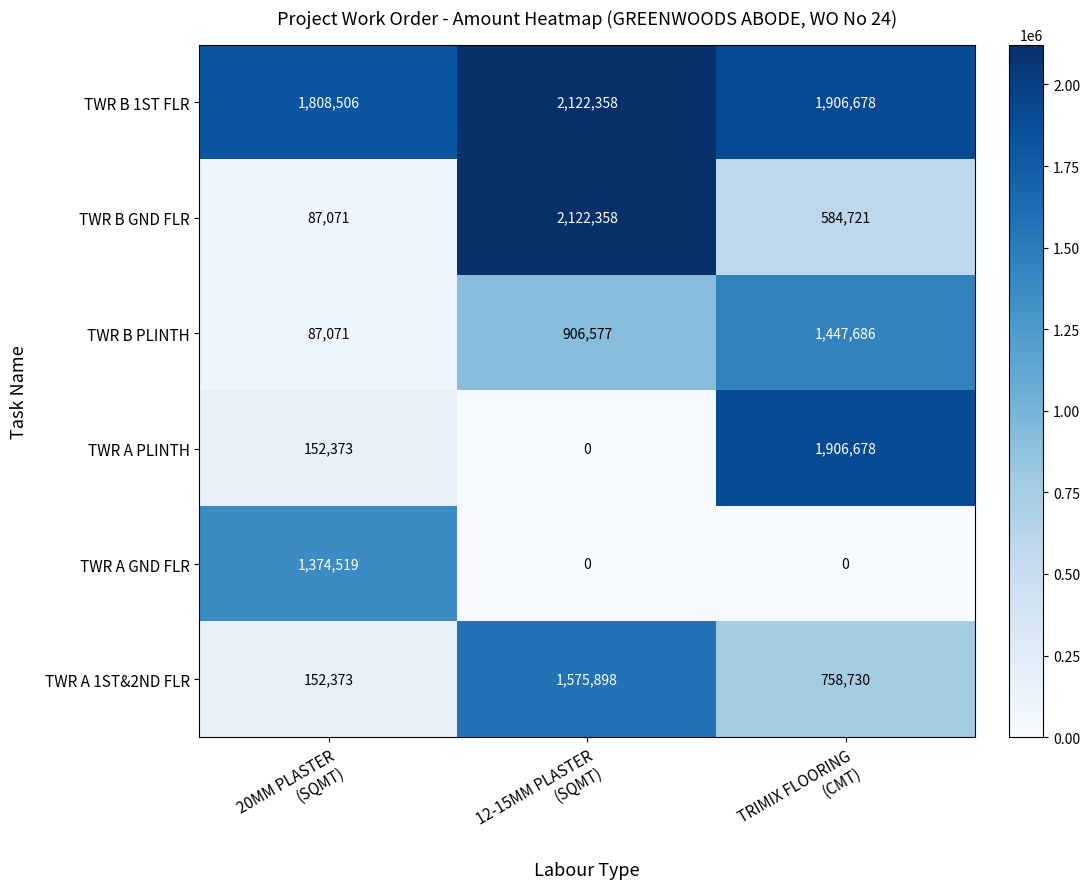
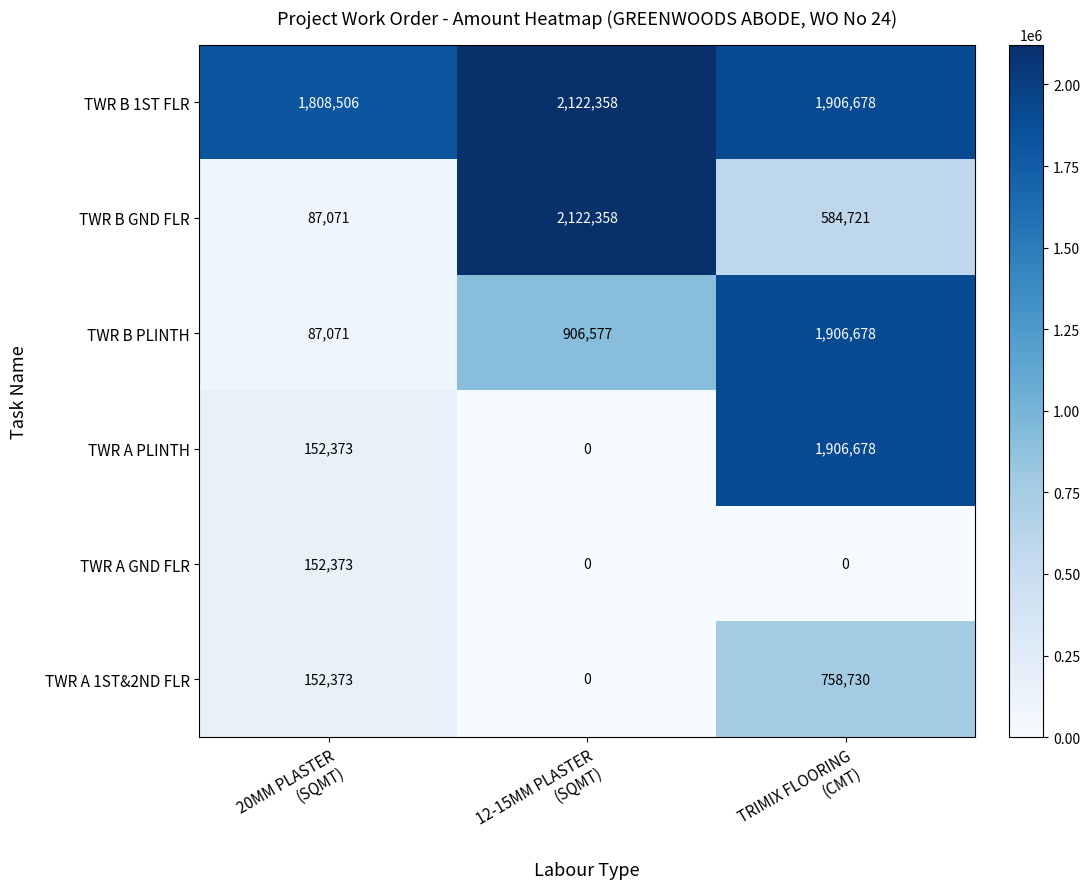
  {
    "TWR B 1ST FLR": {
      "20MM PLASTER (SQMT)": "1,808,506",
      "12-15MM PLASTER (SQMT)": "2,122,358",
      "TRIMIX FLOORING (CMT)": "1,906,678"
    },
    "TWR B GND FLR": {
      "20MM PLASTER (SQMT)": "87,071",
      "12-15MM PLASTER (SQMT)": "2,122,358",
      "TRIMIX FLOORING (CMT)": "584,721"
    },
    "TWR B PLINTH": {
      "20MM PLASTER (SQMT)": "87,071",
      "12-15MM PLASTER (SQMT)": "906,577",
-     "TRIMIX FLOORING (CMT)": "1,447,686"
+     "TRIMIX FLOORING (CMT)": "1,906,678"
    },
    "TWR A PLINTH": {
      "20MM PLASTER (SQMT)": "152,373",
      "12-15MM PLASTER (SQMT)": "0",
      "TRIMIX FLOORING (CMT)": "1,906,678"
    },
    "TWR A GND FLR": {
-     "20MM PLASTER (SQMT)": "1,374,519",
+     "20MM PLASTER (SQMT)": "152,373",
      "12-15MM PLASTER (SQMT)": "0",
      "TRIMIX FLOORING (CMT)": "0"
    },
    "TWR A 1ST&2ND FLR": {
      "20MM PLASTER (SQMT)": "152,373",
-     "12-15MM PLASTER (SQMT)": "1,575,898",
+     "12-15MM PLASTER (SQMT)": "0",
      "TRIMIX FLOORING (CMT)": "758,730"
    }
  }
